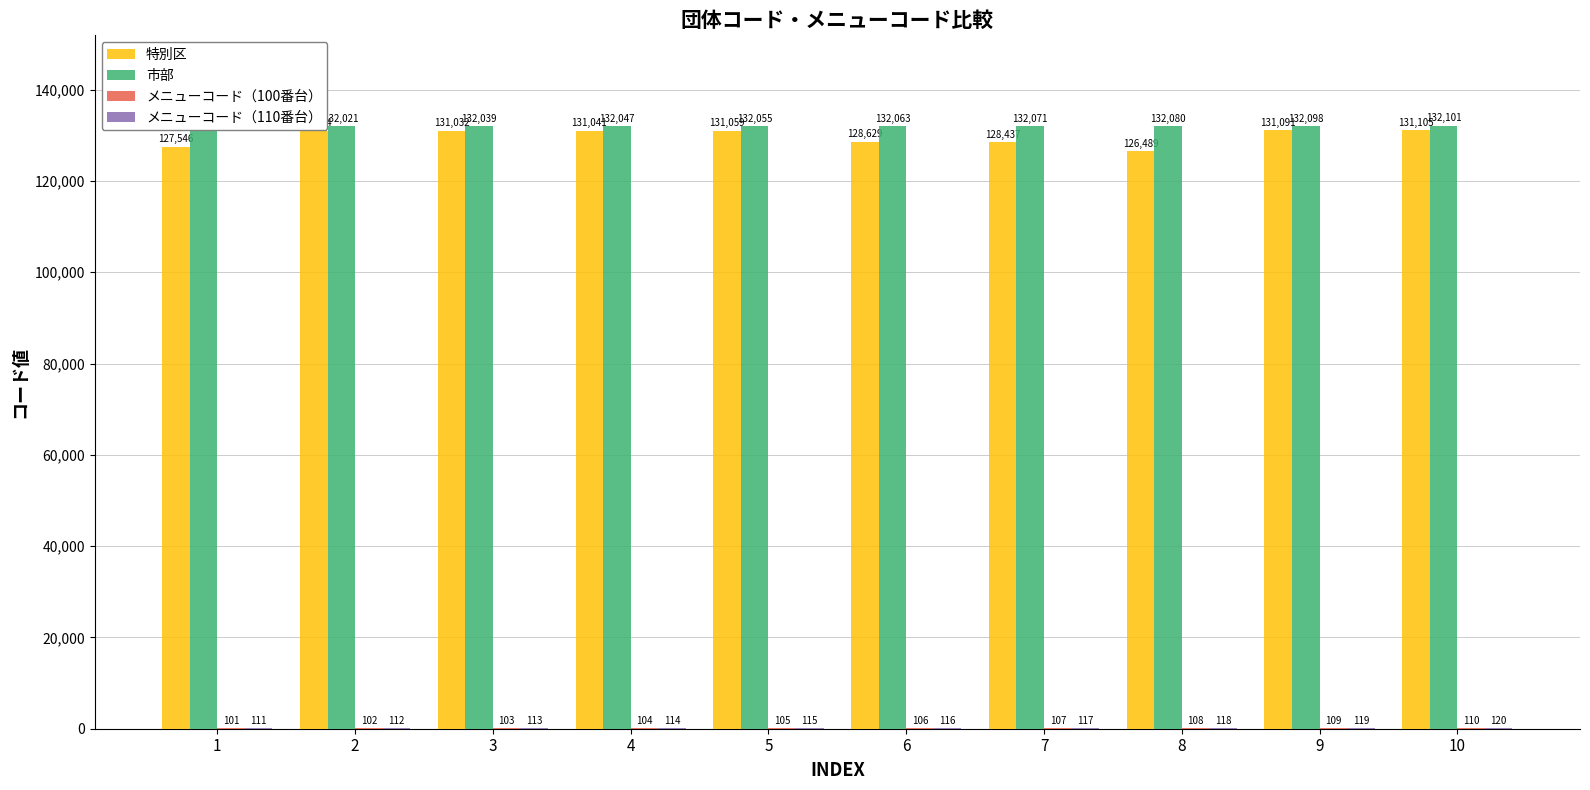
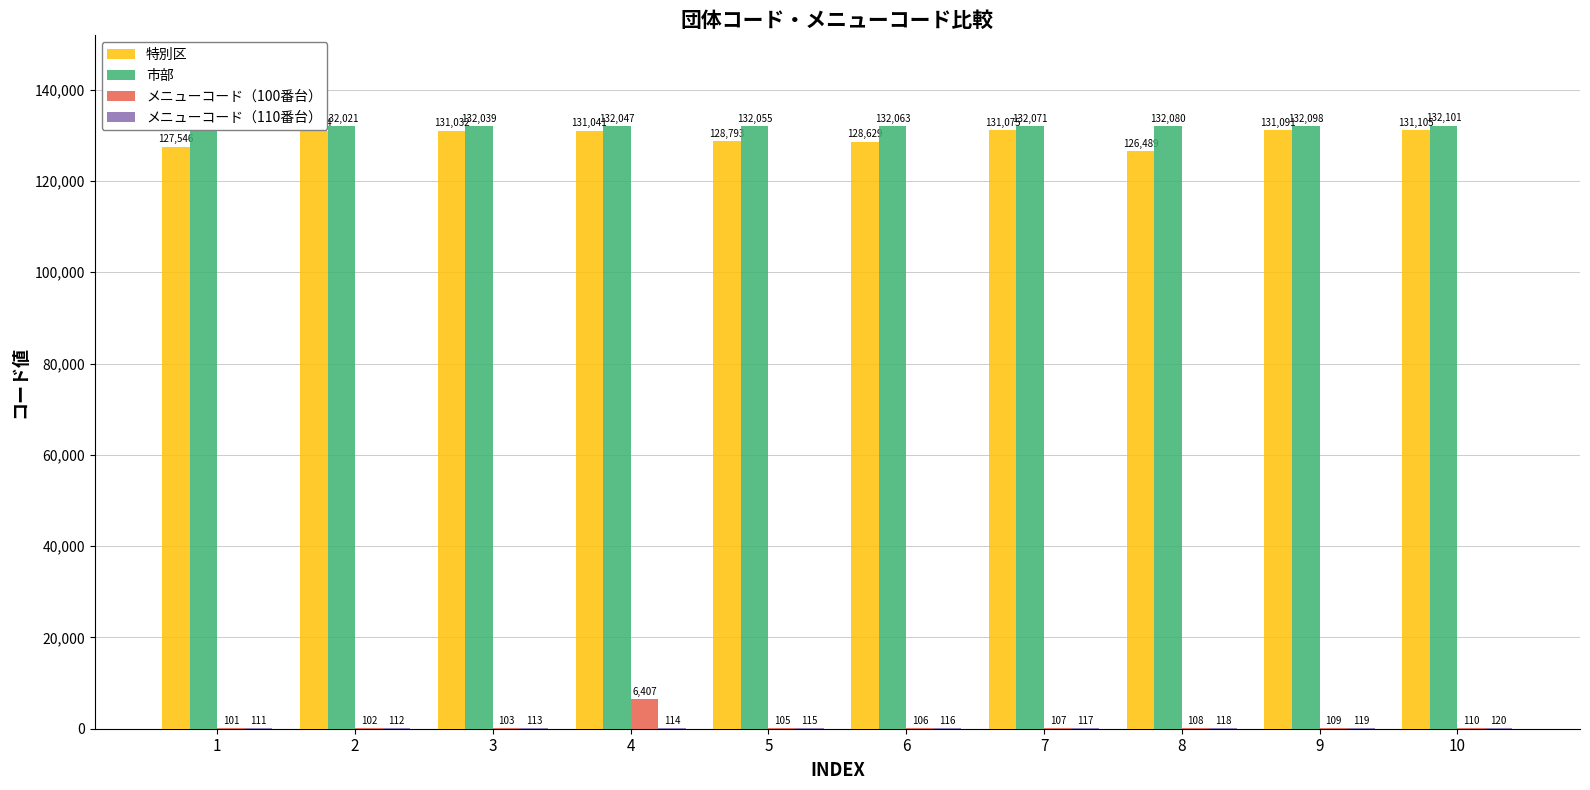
  {
    "特別区": {
      "1": "127,546",
      "3": "131,032",
      "4": "131,041",
-     "5": "131,059",
+     "5": "128,793",
      "6": "128,629",
-     "7": "128,437",
+     "7": "131,075",
      "8": "126,489",
      "9": "131,091",
      "10": "131,105"
    },
    "市部": {
      "3": "132,039",
      "4": "132,047",
      "5": "132,055",
      "6": "132,063",
      "7": "132,071",
      "8": "132,080",
      "9": "132,098",
      "10": "132,101"
    },
    "メニューコード（100番台）": {
      "1": "101",
      "2": "102",
      "3": "103",
-     "4": "104",
+     "4": "6,407",
      "5": "105",
      "6": "106",
      "7": "107",
      "8": "108",
      "9": "109",
      "10": "110"
    },
    "メニューコード（110番台）": {
      "1": "111",
      "2": "112",
      "3": "113",
      "4": "114",
      "5": "115",
      "6": "116",
      "7": "117",
      "8": "118",
      "9": "119",
      "10": "120"
    }
  }
